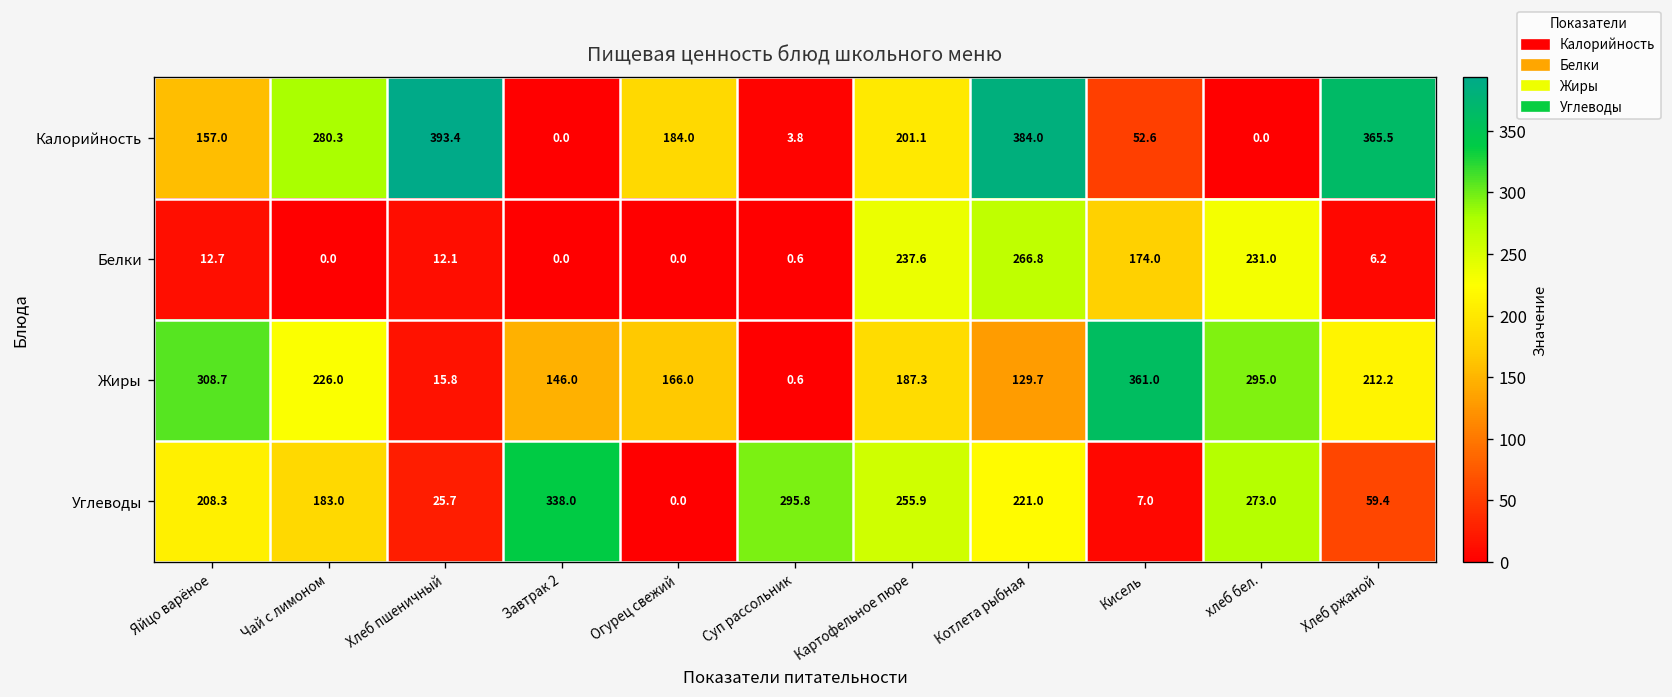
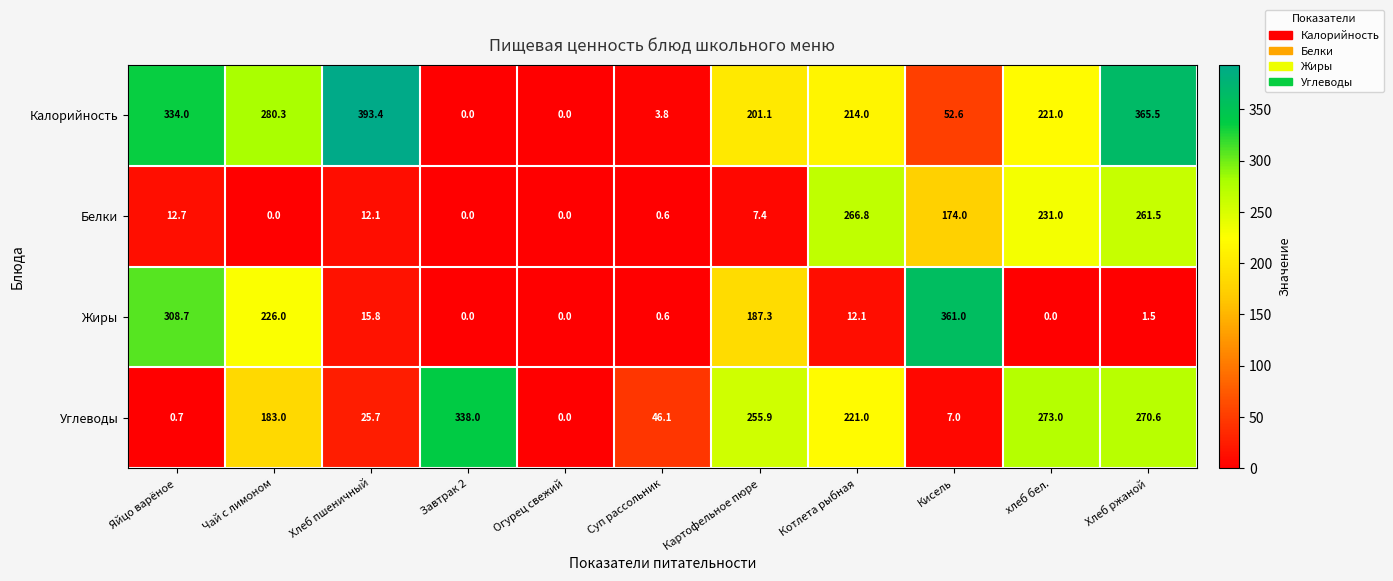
  {
    "Калорийность": {
-     "Яйцо варёное": 157.0,
+     "Яйцо варёное": 334.0,
      "Чай с лимоном": 280.3,
      "Хлеб пшеничный": 393.4,
      "Завтрак 2": 0.0,
-     "Огурец свежий": 184.0,
+     "Огурец свежий": 0.0,
      "Суп рассольник": 3.8,
      "Картофельное пюре": 201.1,
-     "Котлета рыбная": 384.0,
+     "Котлета рыбная": 214.0,
      "Кисель": 52.6,
-     "хлеб бел.": 0.0,
+     "хлеб бел.": 221.0,
      "Хлеб ржаной": 365.5
    },
    "Белки": {
      "Яйцо варёное": 12.7,
      "Чай с лимоном": 0.0,
      "Хлеб пшеничный": 12.1,
      "Завтрак 2": 0.0,
      "Огурец свежий": 0.0,
      "Суп рассольник": 0.6,
-     "Картофельное пюре": 237.6,
+     "Картофельное пюре": 7.4,
      "Котлета рыбная": 266.8,
      "Кисель": 174.0,
      "хлеб бел.": 231.0,
-     "Хлеб ржаной": 6.2
+     "Хлеб ржаной": 261.5
    },
    "Жиры": {
      "Яйцо варёное": 308.7,
      "Чай с лимоном": 226.0,
      "Хлеб пшеничный": 15.8,
-     "Завтрак 2": 146.0,
-     "Огурец свежий": 166.0,
+     "Завтрак 2": 0.0,
+     "Огурец свежий": 0.0,
      "Суп рассольник": 0.6,
      "Картофельное пюре": 187.3,
-     "Котлета рыбная": 129.7,
+     "Котлета рыбная": 12.1,
      "Кисель": 361.0,
-     "хлеб бел.": 295.0,
-     "Хлеб ржаной": 212.2
+     "хлеб бел.": 0.0,
+     "Хлеб ржаной": 1.5
    },
    "Углеводы": {
-     "Яйцо варёное": 208.3,
+     "Яйцо варёное": 0.7,
      "Чай с лимоном": 183.0,
      "Хлеб пшеничный": 25.7,
      "Завтрак 2": 338.0,
      "Огурец свежий": 0.0,
-     "Суп рассольник": 295.8,
+     "Суп рассольник": 46.1,
      "Картофельное пюре": 255.9,
      "Котлета рыбная": 221.0,
      "Кисель": 7.0,
      "хлеб бел.": 273.0,
-     "Хлеб ржаной": 59.4
+     "Хлеб ржаной": 270.6
    }
  }
